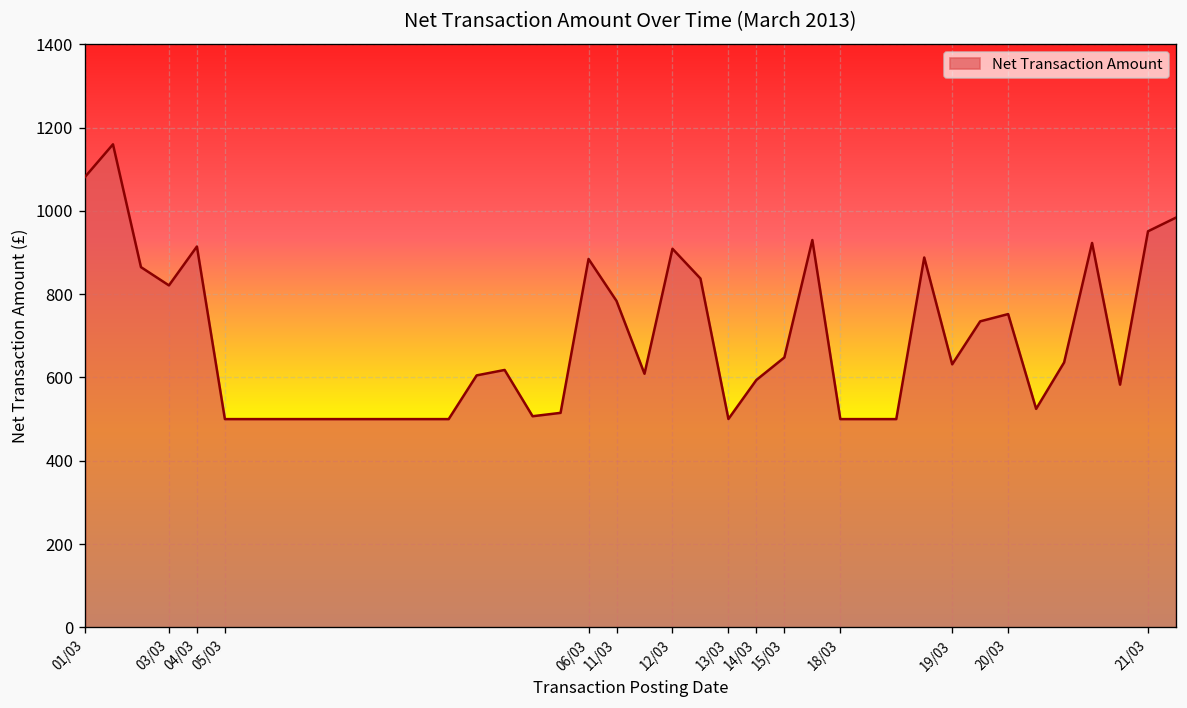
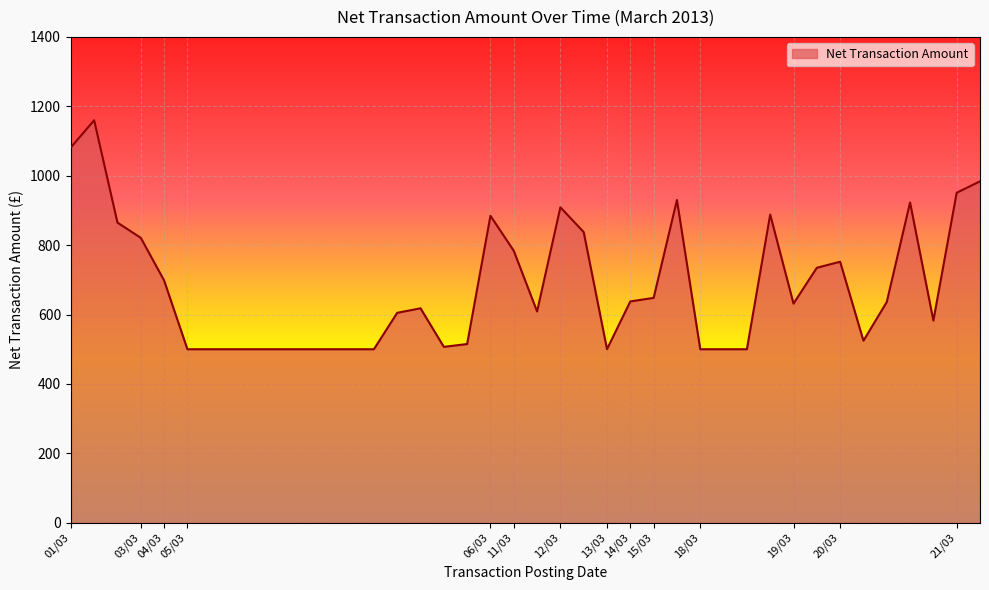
  {
    "03/03": 820,
-   "04/03": 910,
+   "04/03": 700,
    "06/03": 880,
    "13/03": 500,
-   "14/03": 590
+   "14/03": 640
  }
